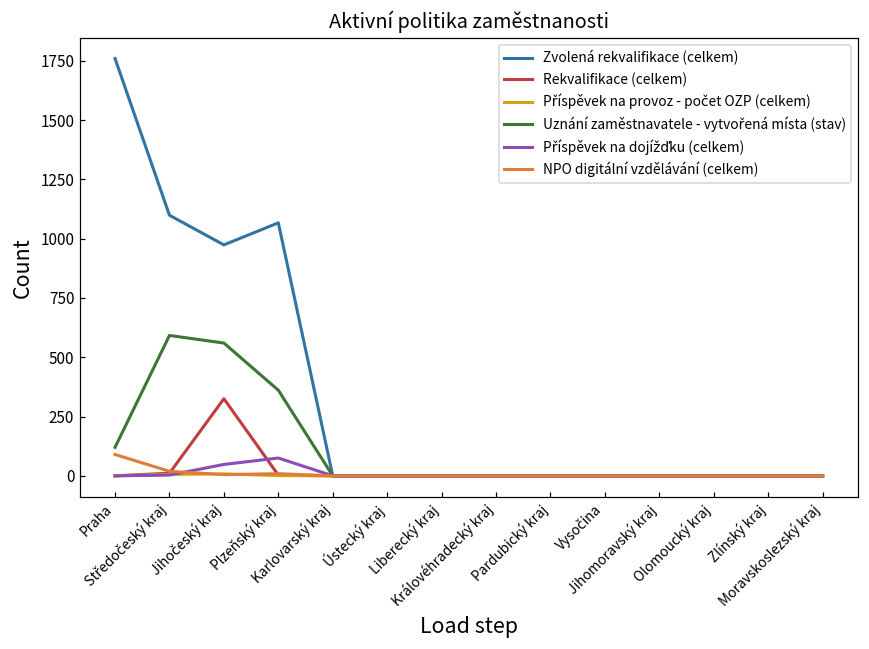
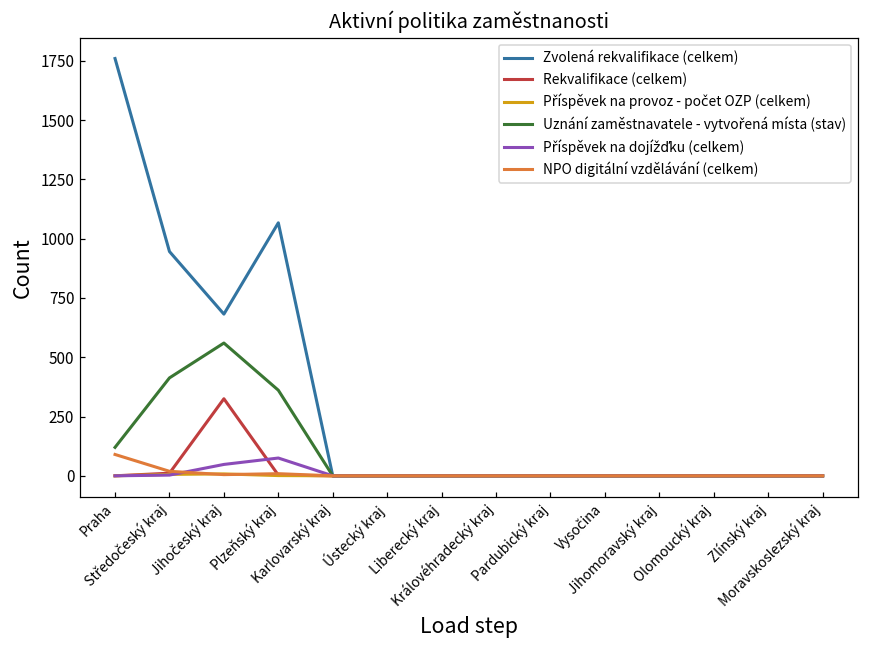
  {
    "Zvolená rekvalifikace (celkem)": {
      "Praha": 1760,
-     "Středočeský kraj": 1100,
-     "Jihočeský kraj": 970,
+     "Středočeský kraj": 950,
+     "Jihočeský kraj": 680,
      "Plzeňský kraj": 1070
    },
    "Rekvalifikace (celkem)": {
      "Jihočeský kraj": 330
    },
    "Uznání zaměstnavatele - vytvořená místa (stav)": {
      "Praha": 120,
-     "Středočeský kraj": 590,
+     "Středočeský kraj": 410,
      "Jihočeský kraj": 560,
      "Plzeňský kraj": 360
    },
    "Příspěvek na dojížďku (celkem)": {
      "Jihočeský kraj": 50,
      "Plzeňský kraj": 80
    }
  }
